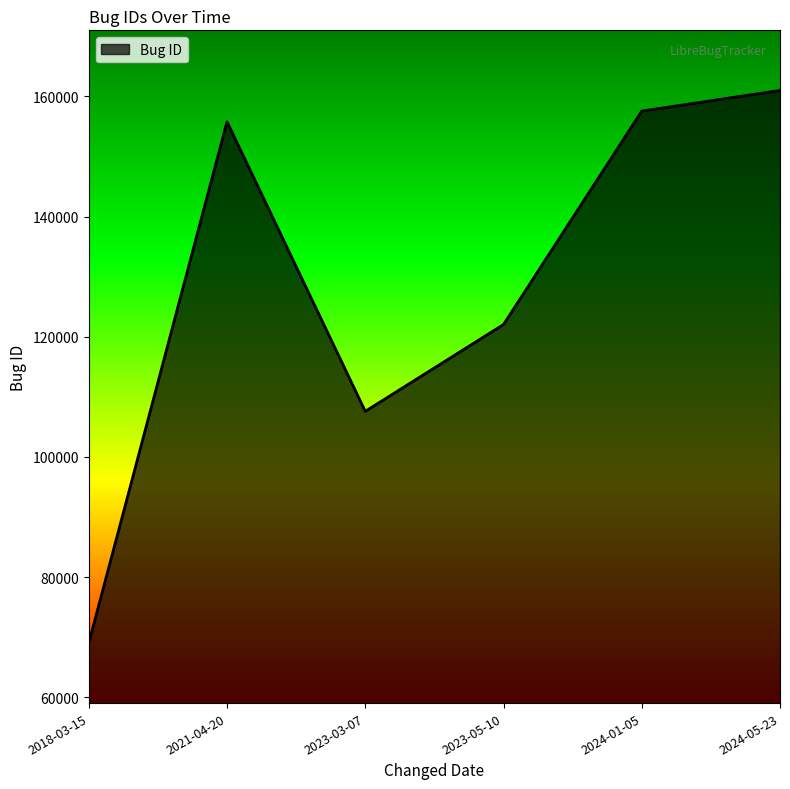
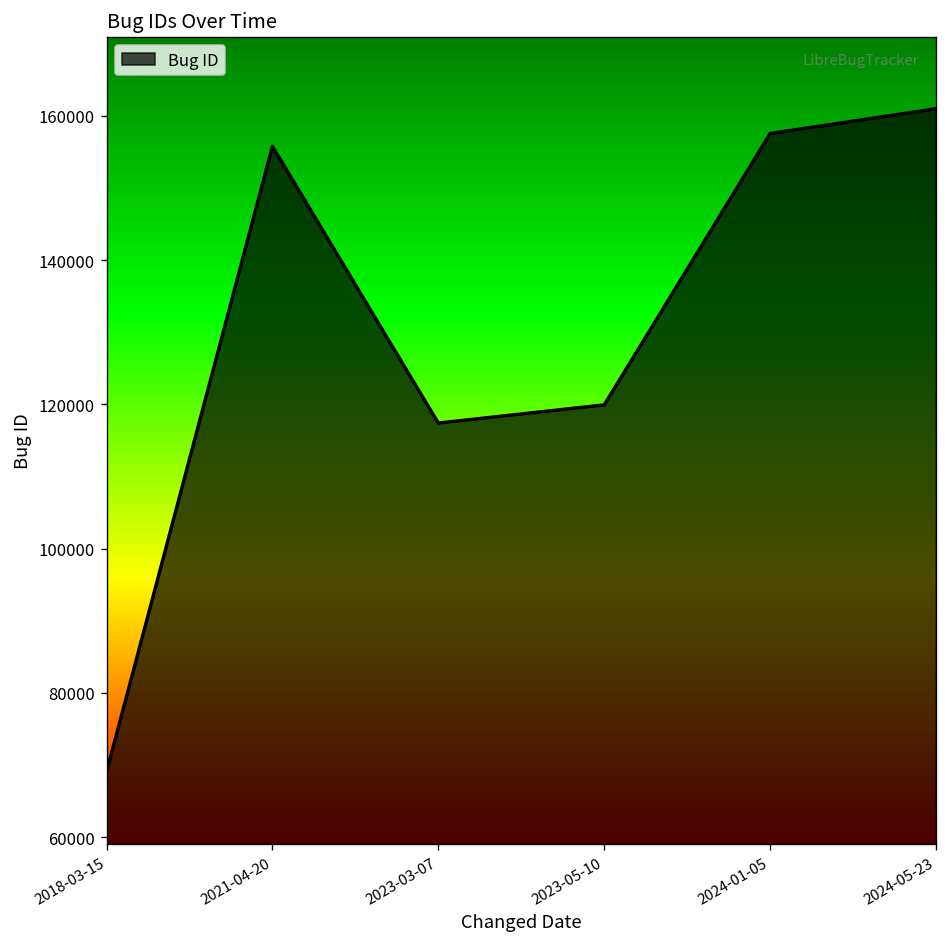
  {
    "2018-03-15": 69000,
    "2021-04-20": 156000,
-   "2023-03-07": 108000,
-   "2023-05-10": 122000,
+   "2023-03-07": 117000,
+   "2023-05-10": 120000,
    "2024-01-05": 158000,
    "2024-05-23": 161000
  }
